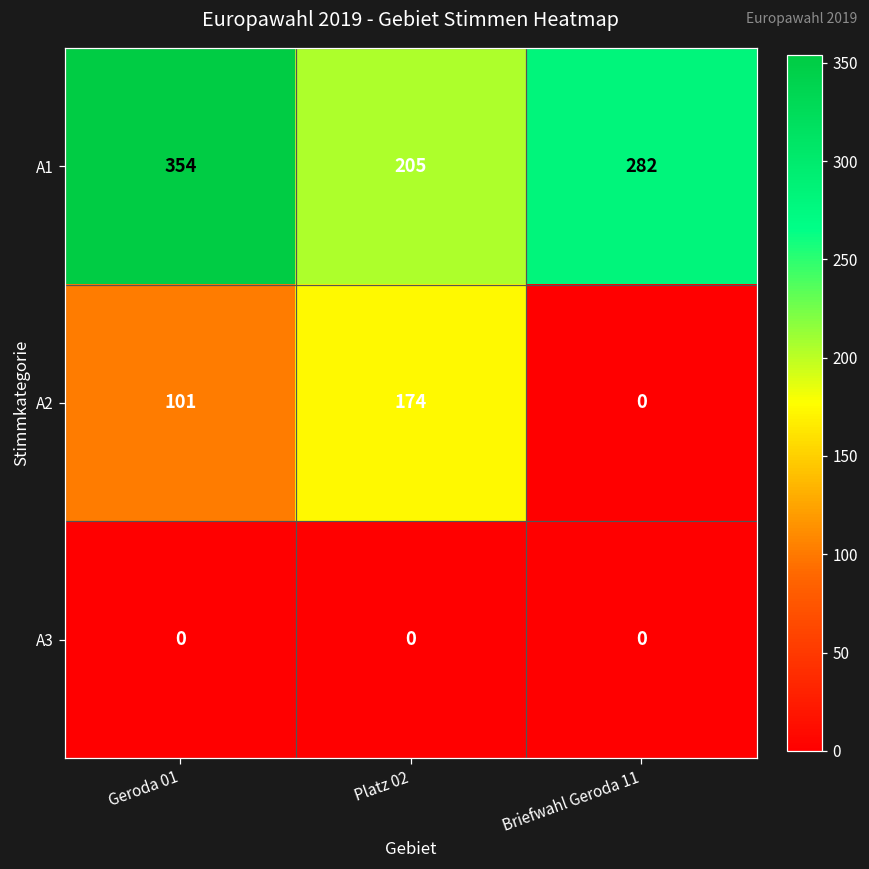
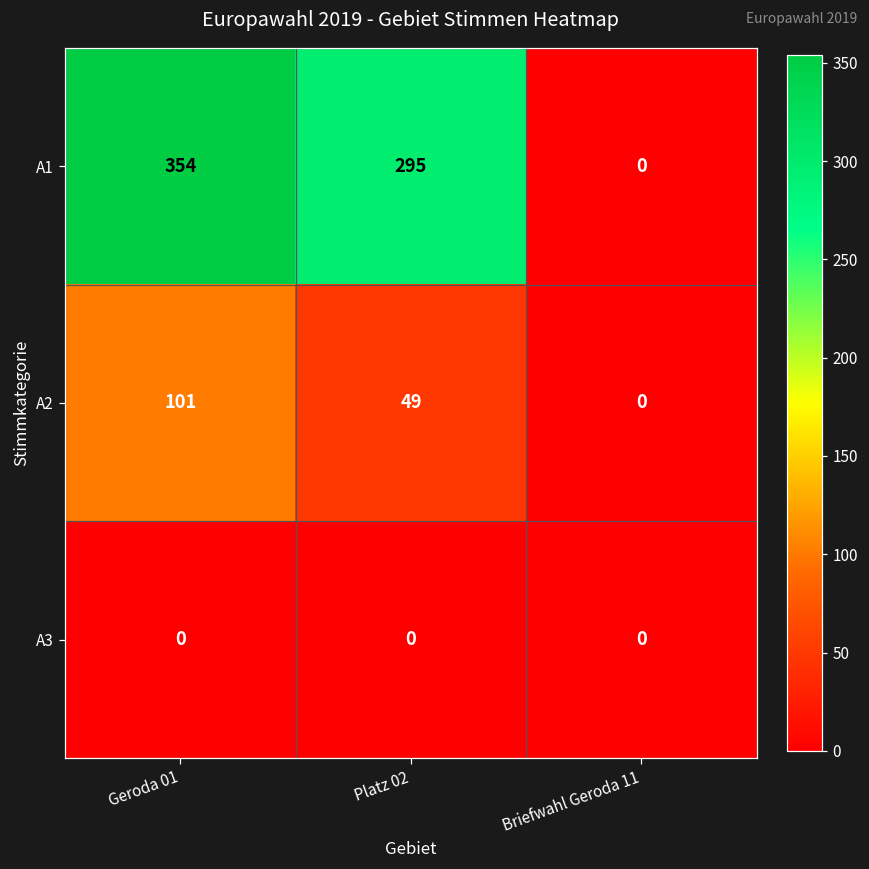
  {
    "A1": {
      "Geroda 01": 354,
-     "Platz 02": 205,
-     "Briefwahl Geroda 11": 282
+     "Platz 02": 295,
+     "Briefwahl Geroda 11": 0
    },
    "A2": {
      "Geroda 01": 101,
-     "Platz 02": 174,
+     "Platz 02": 49,
      "Briefwahl Geroda 11": 0
    },
    "A3": {
      "Geroda 01": 0,
      "Platz 02": 0,
      "Briefwahl Geroda 11": 0
    }
  }
